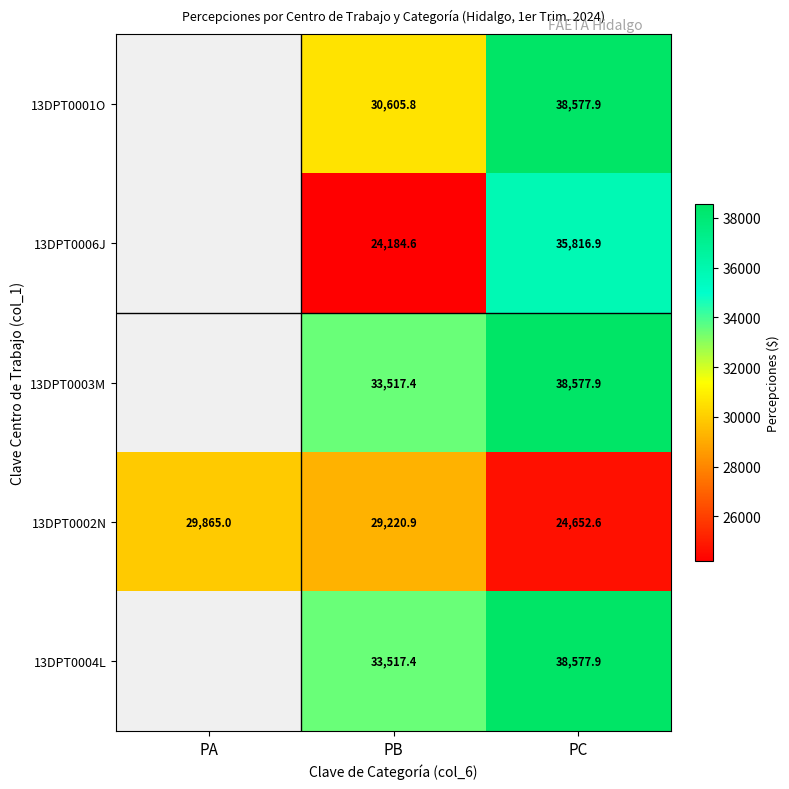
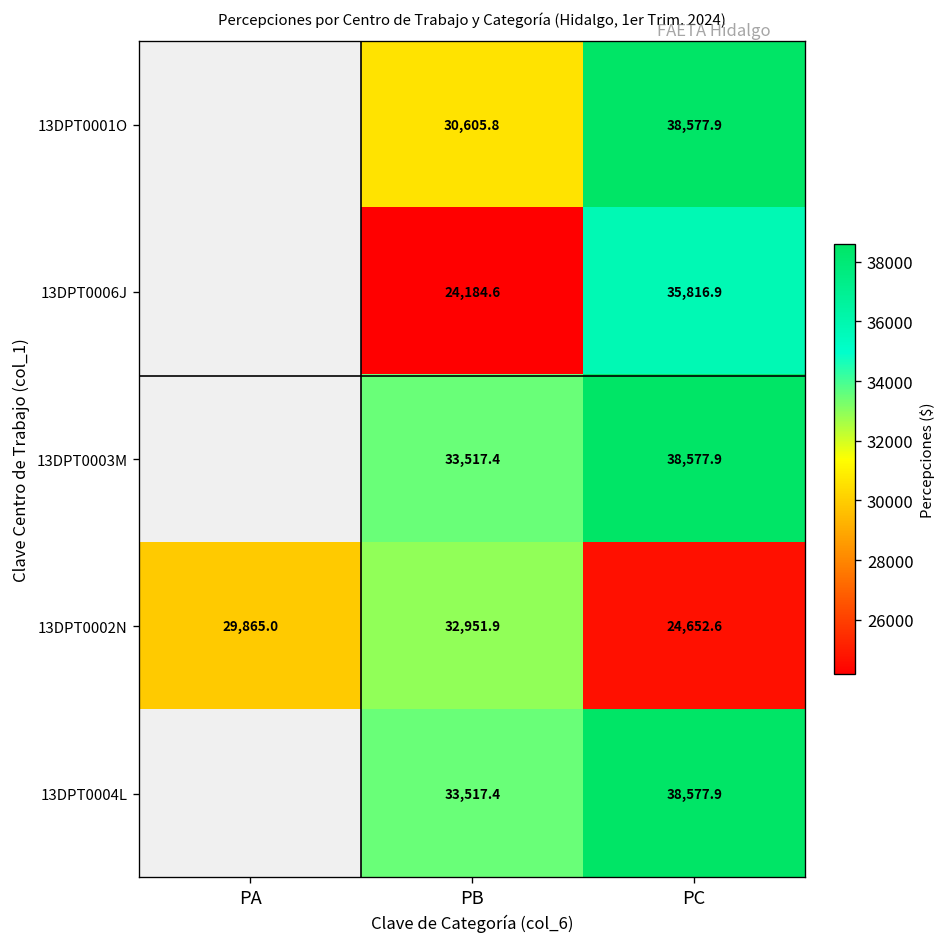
  {
    "13DPT0001O": {
      "PB": "30,605.8",
      "PC": "38,577.9"
    },
    "13DPT0006J": {
      "PB": "24,184.6",
      "PC": "35,816.9"
    },
    "13DPT0003M": {
      "PB": "33,517.4",
      "PC": "38,577.9"
    },
    "13DPT0002N": {
      "PA": "29,865.0",
-     "PB": "29,220.9",
+     "PB": "32,951.9",
      "PC": "24,652.6"
    },
    "13DPT0004L": {
      "PB": "33,517.4",
      "PC": "38,577.9"
    }
  }
